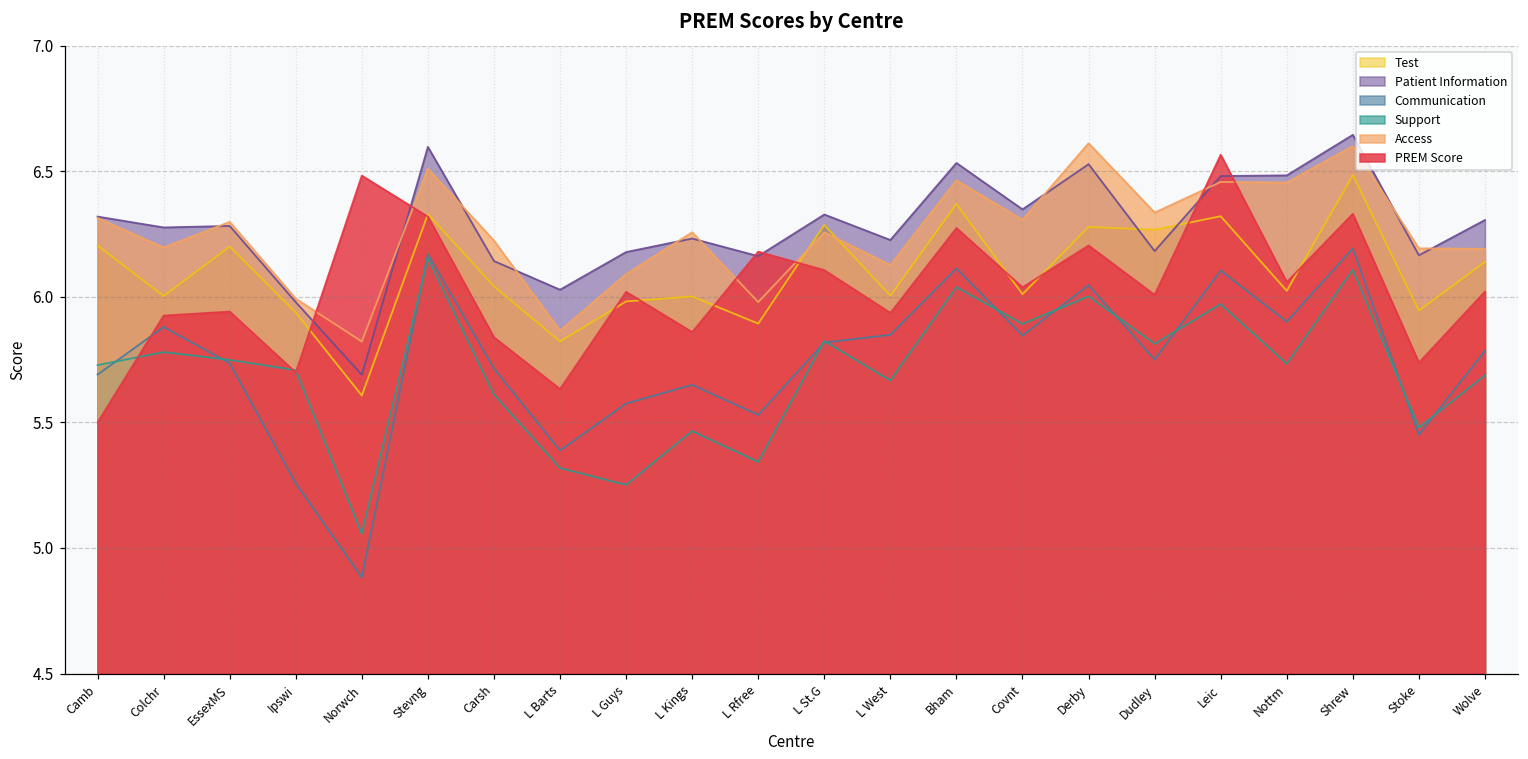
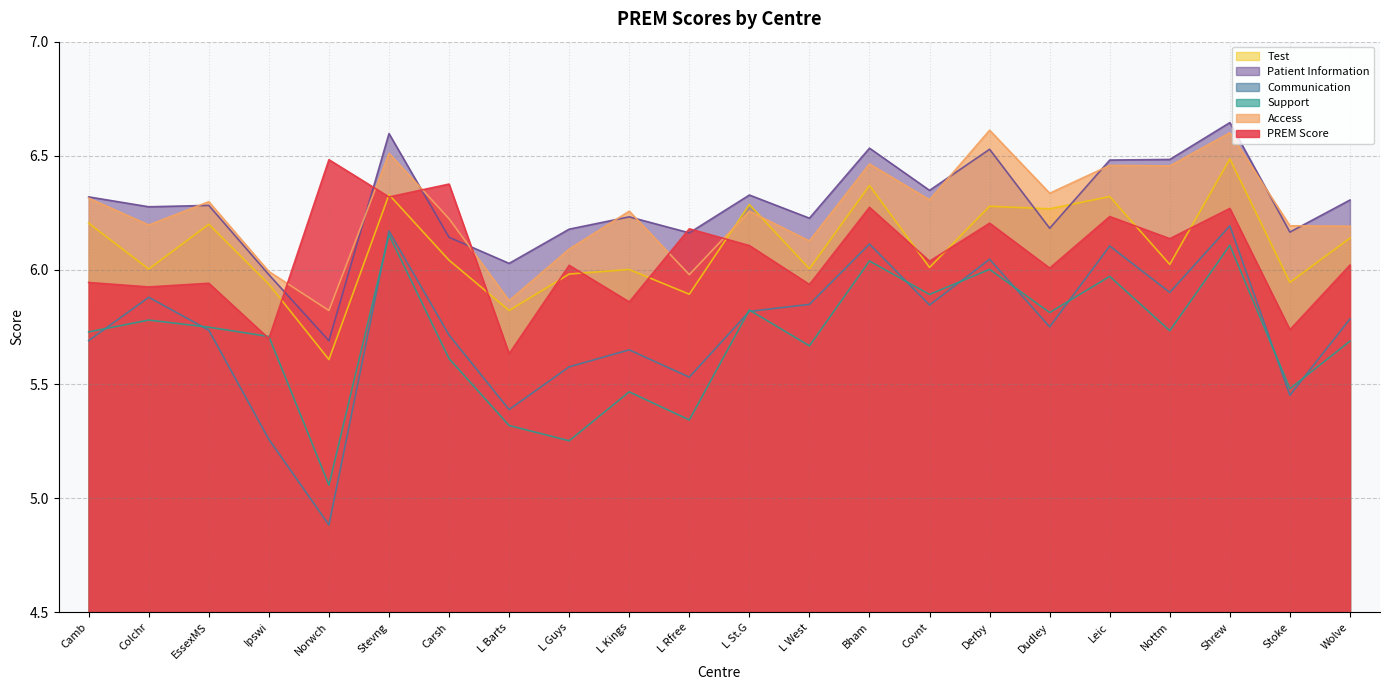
  {
    "PREM Score": {
-     "Camb": 5.50,
+     "Camb": 5.95,
      "Colchr": 5.93,
      "EssexMS": 5.94,
      "Norwch": 6.48,
-     "Carsh": 5.84,
+     "Carsh": 6.38,
      "L Barts": 5.63,
      "L Guys": 6.02,
      "L Kings": 5.86,
      "L Rfree": 6.18,
      "L St.G": 6.11,
      "L West": 5.94,
      "Bham": 6.27,
      "Covnt": 6.04,
      "Derby": 6.20,
      "Dudley": 6.01,
-     "Leic": 6.57,
-     "Nottm": 6.06,
-     "Shrew": 6.33,
+     "Leic": 6.23,
+     "Nottm": 6.14,
+     "Shrew": 6.27,
      "Stoke": 5.74,
      "Wolve": 6.02
    }
  }
